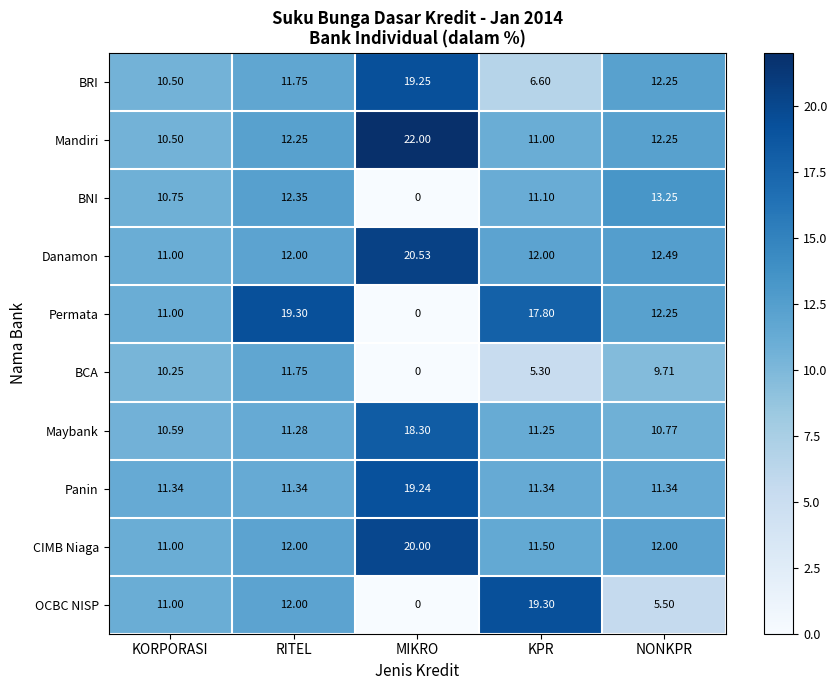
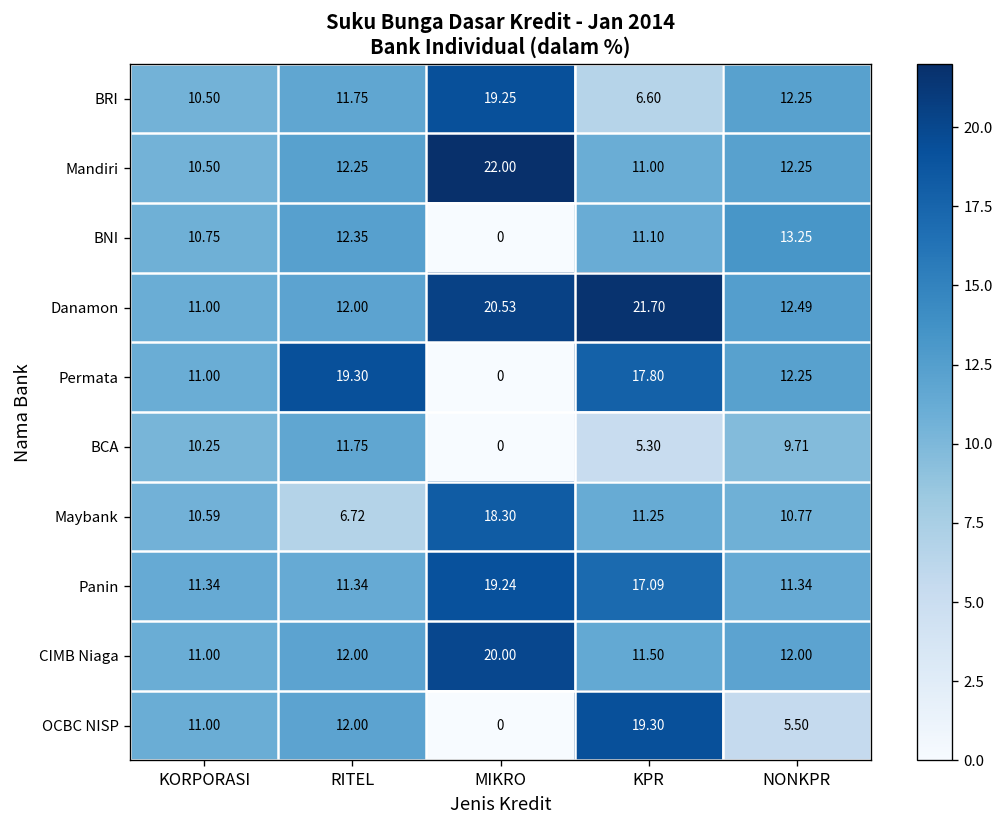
  {
    "BRI": {
      "KORPORASI": 10.50,
      "RITEL": 11.75,
      "MIKRO": 19.25,
      "KPR": 6.60,
      "NONKPR": 12.25
    },
    "Mandiri": {
      "KORPORASI": 10.50,
      "RITEL": 12.25,
      "MIKRO": 22.00,
      "KPR": 11.00,
      "NONKPR": 12.25
    },
    "BNI": {
      "KORPORASI": 10.75,
      "RITEL": 12.35,
      "MIKRO": 0,
      "KPR": 11.10,
      "NONKPR": 13.25
    },
    "Danamon": {
      "KORPORASI": 11.00,
      "RITEL": 12.00,
      "MIKRO": 20.53,
-     "KPR": 12.00,
+     "KPR": 21.70,
      "NONKPR": 12.49
    },
    "Permata": {
      "KORPORASI": 11.00,
      "RITEL": 19.30,
      "MIKRO": 0,
      "KPR": 17.80,
      "NONKPR": 12.25
    },
    "BCA": {
      "KORPORASI": 10.25,
      "RITEL": 11.75,
      "MIKRO": 0,
      "KPR": 5.30,
      "NONKPR": 9.71
    },
    "Maybank": {
      "KORPORASI": 10.59,
-     "RITEL": 11.28,
+     "RITEL": 6.72,
      "MIKRO": 18.30,
      "KPR": 11.25,
      "NONKPR": 10.77
    },
    "Panin": {
      "KORPORASI": 11.34,
      "RITEL": 11.34,
      "MIKRO": 19.24,
-     "KPR": 11.34,
+     "KPR": 17.09,
      "NONKPR": 11.34
    },
    "CIMB Niaga": {
      "KORPORASI": 11.00,
      "RITEL": 12.00,
      "MIKRO": 20.00,
      "KPR": 11.50,
      "NONKPR": 12.00
    },
    "OCBC NISP": {
      "KORPORASI": 11.00,
      "RITEL": 12.00,
      "MIKRO": 0,
      "KPR": 19.30,
      "NONKPR": 5.50
    }
  }
